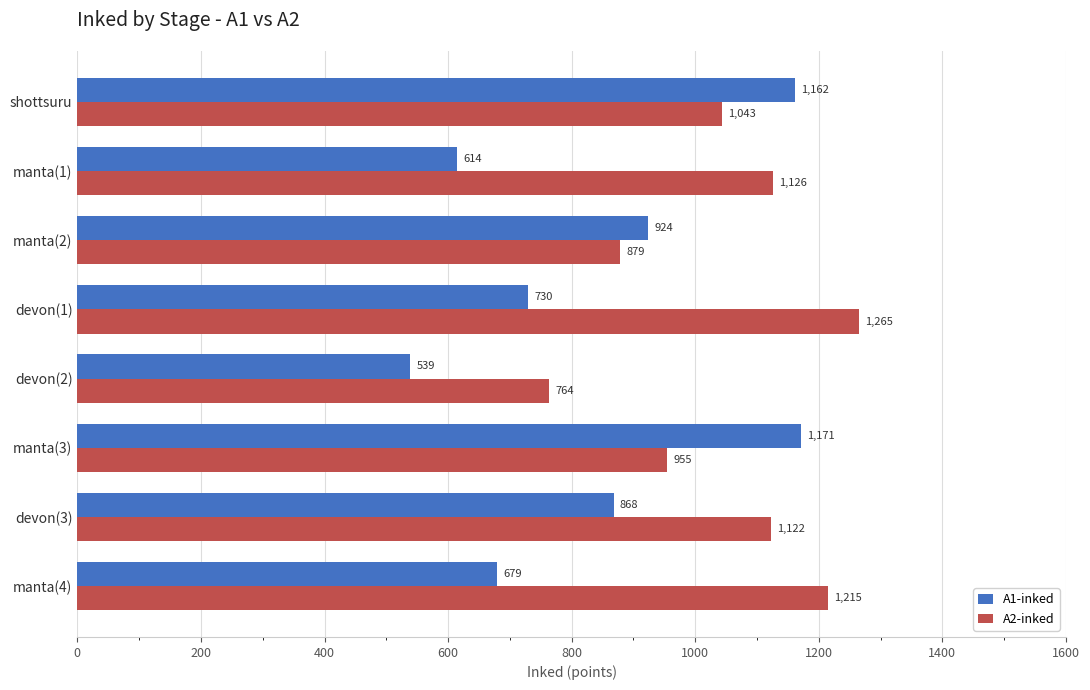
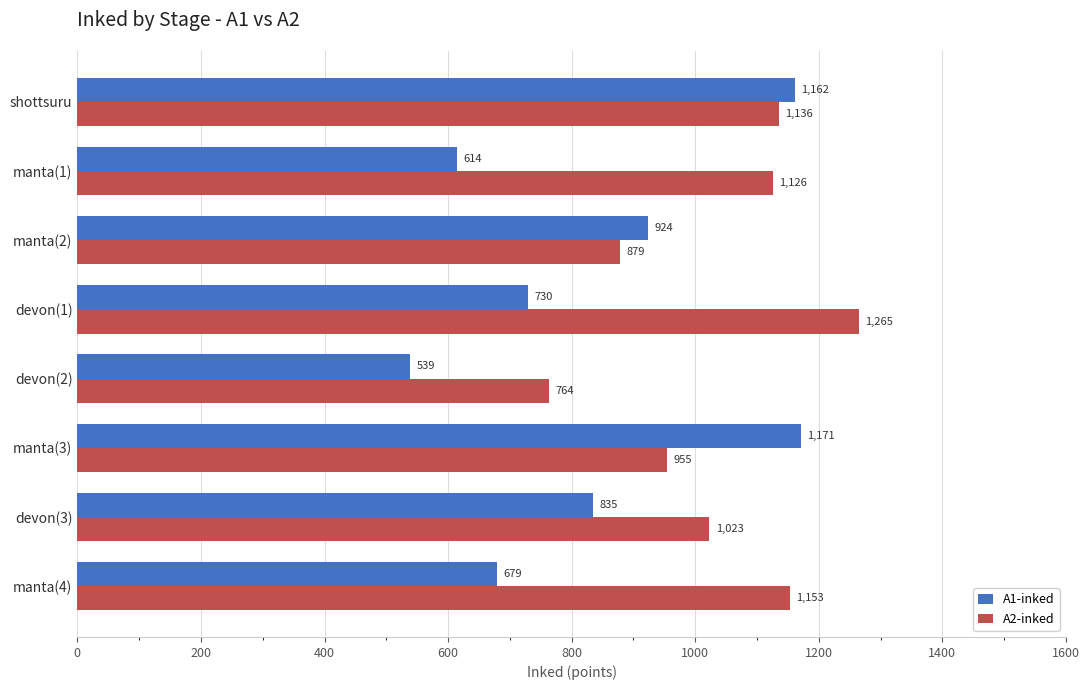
  {
    "A1-inked": {
      "shottsuru": "1,162",
      "manta(1)": "614",
      "manta(2)": "924",
      "devon(1)": "730",
      "devon(2)": "539",
      "manta(3)": "1,171",
-     "devon(3)": "868",
+     "devon(3)": "835",
      "manta(4)": "679"
    },
    "A2-inked": {
-     "shottsuru": "1,043",
+     "shottsuru": "1,136",
      "manta(1)": "1,126",
      "manta(2)": "879",
      "devon(1)": "1,265",
      "devon(2)": "764",
      "manta(3)": "955",
-     "devon(3)": "1,122",
-     "manta(4)": "1,215"
+     "devon(3)": "1,023",
+     "manta(4)": "1,153"
    }
  }
